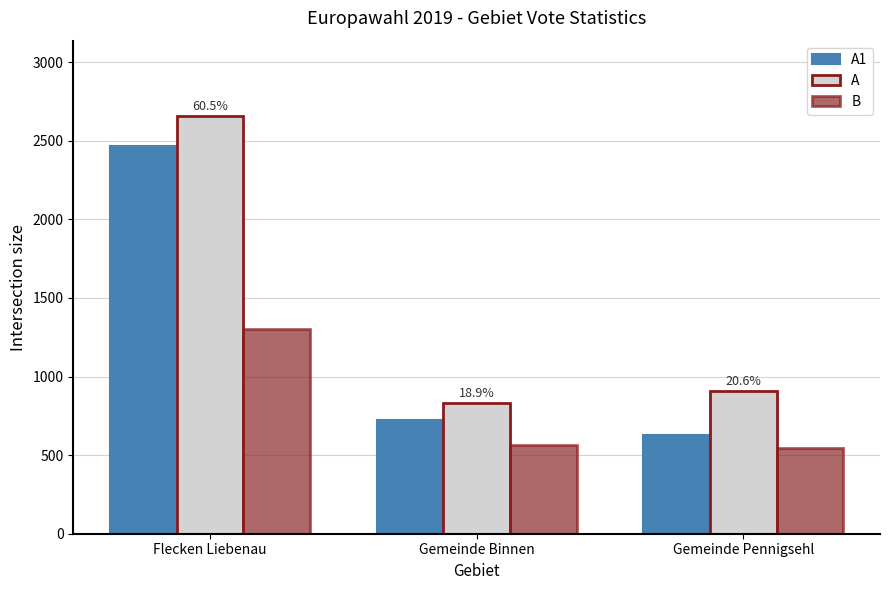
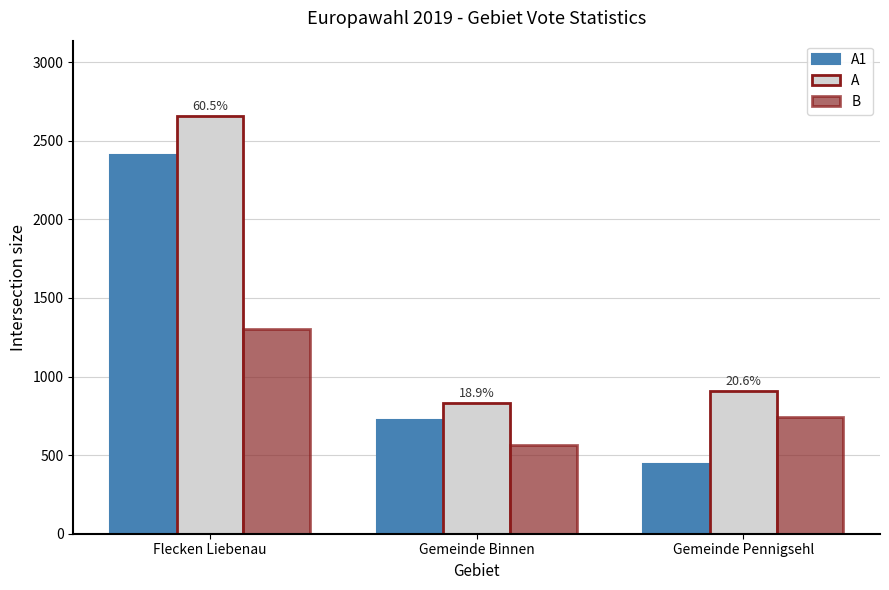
  {
    "A1": {
-     "Flecken Liebenau": 2470,
+     "Flecken Liebenau": 2410,
      "Gemeinde Binnen": 720,
-     "Gemeinde Pennigsehl": 630
+     "Gemeinde Pennigsehl": 440
    },
    "B": {
      "Flecken Liebenau": 1310,
      "Gemeinde Binnen": 570,
-     "Gemeinde Pennigsehl": 540
+     "Gemeinde Pennigsehl": 740
    }
  }
